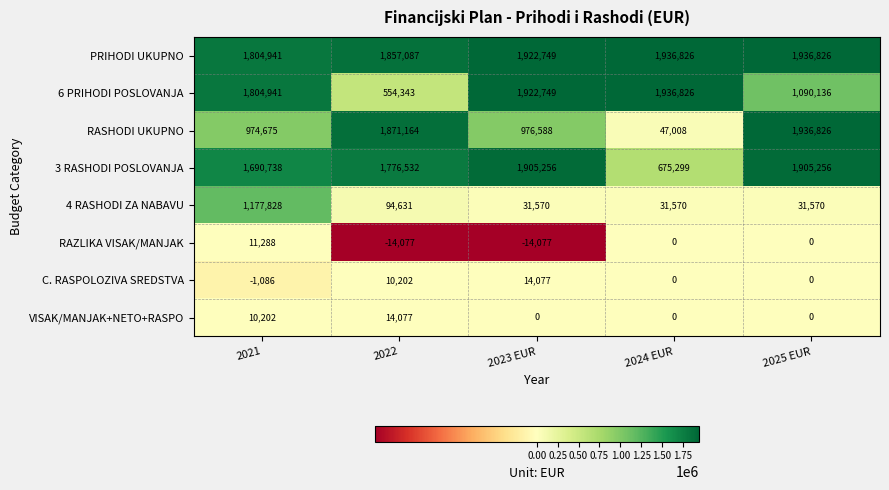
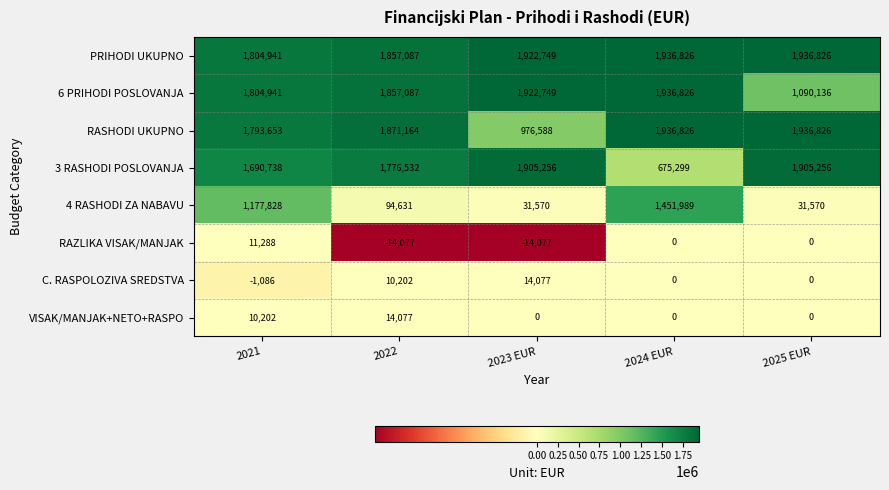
  {
    "PRIHODI UKUPNO": {
      "2021": "1,804,941",
      "2022": "1,857,087",
      "2023 EUR": "1,922,749",
      "2024 EUR": "1,936,826",
      "2025 EUR": "1,936,826"
    },
    "6 PRIHODI POSLOVANJA": {
      "2021": "1,804,941",
-     "2022": "554,343",
+     "2022": "1,857,087",
      "2023 EUR": "1,922,749",
      "2024 EUR": "1,936,826",
      "2025 EUR": "1,090,136"
    },
    "RASHODI UKUPNO": {
-     "2021": "974,675",
+     "2021": "1,793,653",
      "2022": "1,871,164",
      "2023 EUR": "976,588",
-     "2024 EUR": "47,008",
+     "2024 EUR": "1,936,826",
      "2025 EUR": "1,936,826"
    },
    "3 RASHODI POSLOVANJA": {
      "2021": "1,690,738",
      "2022": "1,776,532",
      "2023 EUR": "1,905,256",
      "2024 EUR": "675,299",
      "2025 EUR": "1,905,256"
    },
    "4 RASHODI ZA NABAVU": {
      "2021": "1,177,828",
      "2022": "94,631",
      "2023 EUR": "31,570",
-     "2024 EUR": "31,570",
+     "2024 EUR": "1,451,989",
      "2025 EUR": "31,570"
    },
    "RAZLIKA VISAK/MANJAK": {
      "2021": "11,288",
      "2022": "-14,077",
      "2023 EUR": "-14,077",
      "2024 EUR": "0",
      "2025 EUR": "0"
    },
    "C. RASPOLOZIVA SREDSTVA": {
      "2021": "-1,086",
      "2022": "10,202",
      "2023 EUR": "14,077",
      "2024 EUR": "0",
      "2025 EUR": "0"
    },
    "VISAK/MANJAK+NETO+RASPO": {
      "2021": "10,202",
      "2022": "14,077",
      "2023 EUR": "0",
      "2024 EUR": "0",
      "2025 EUR": "0"
    }
  }
